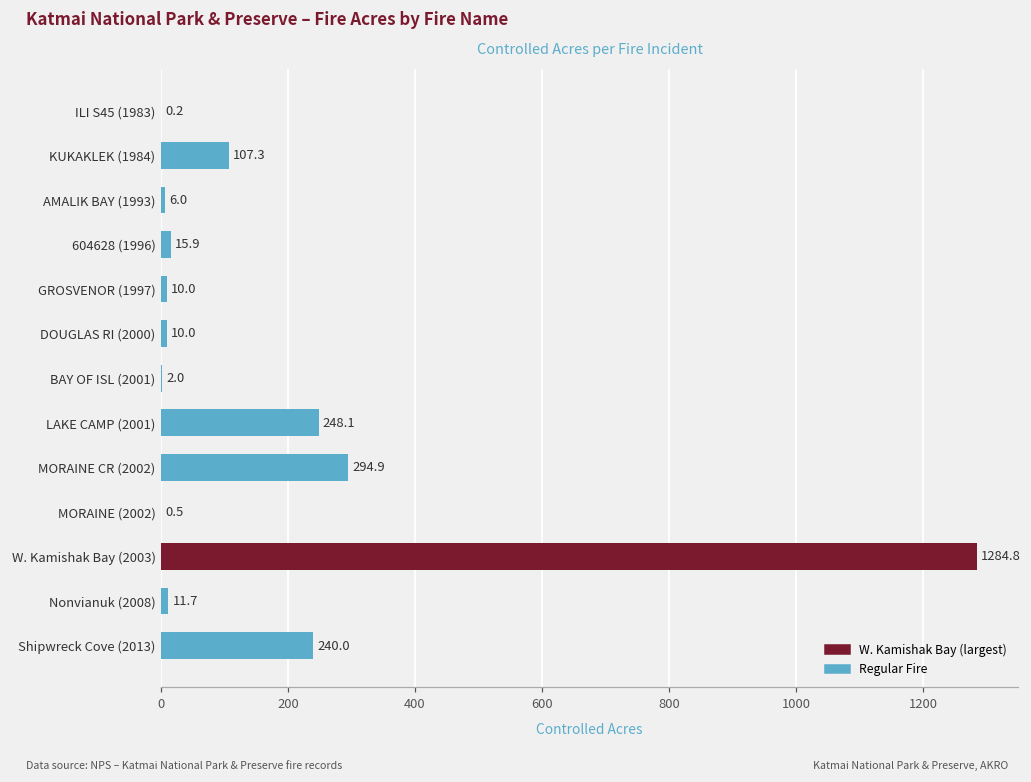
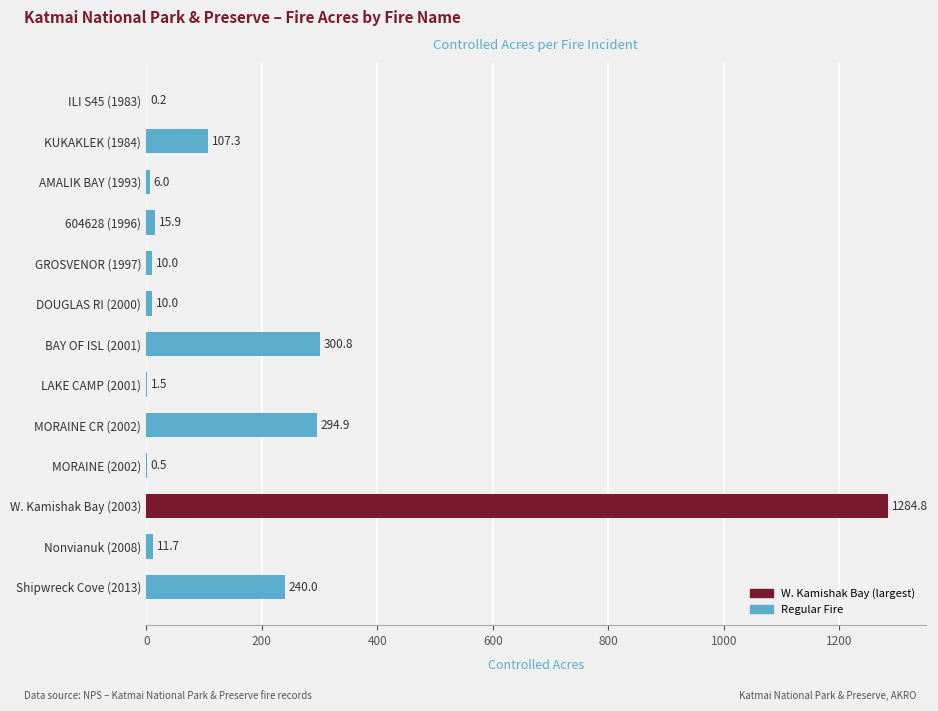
  {
    "ILI S45 (1983)": 0.2,
    "KUKAKLEK (1984)": 107.3,
    "AMALIK BAY (1993)": 6.0,
    "604628 (1996)": 15.9,
    "GROSVENOR (1997)": 10.0,
    "DOUGLAS RI (2000)": 10.0,
-   "BAY OF ISL (2001)": 2.0,
-   "LAKE CAMP (2001)": 248.1,
+   "BAY OF ISL (2001)": 300.8,
+   "LAKE CAMP (2001)": 1.5,
    "MORAINE CR (2002)": 294.9,
    "MORAINE (2002)": 0.5,
    "W. Kamishak Bay (2003)": 1284.8,
    "Nonvianuk (2008)": 11.7,
    "Shipwreck Cove (2013)": 240.0
  }
